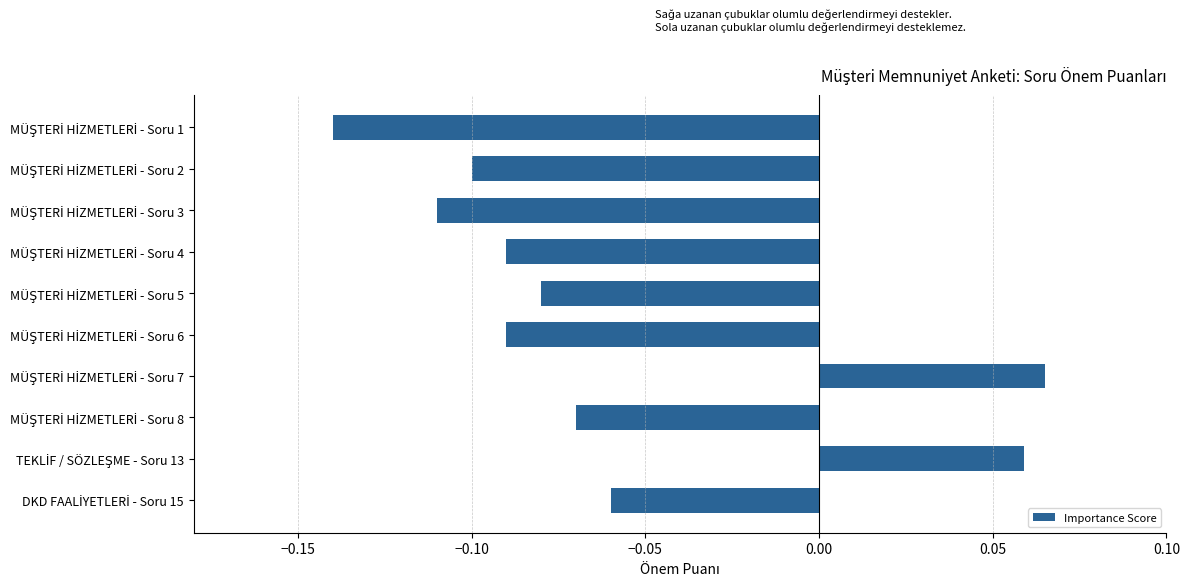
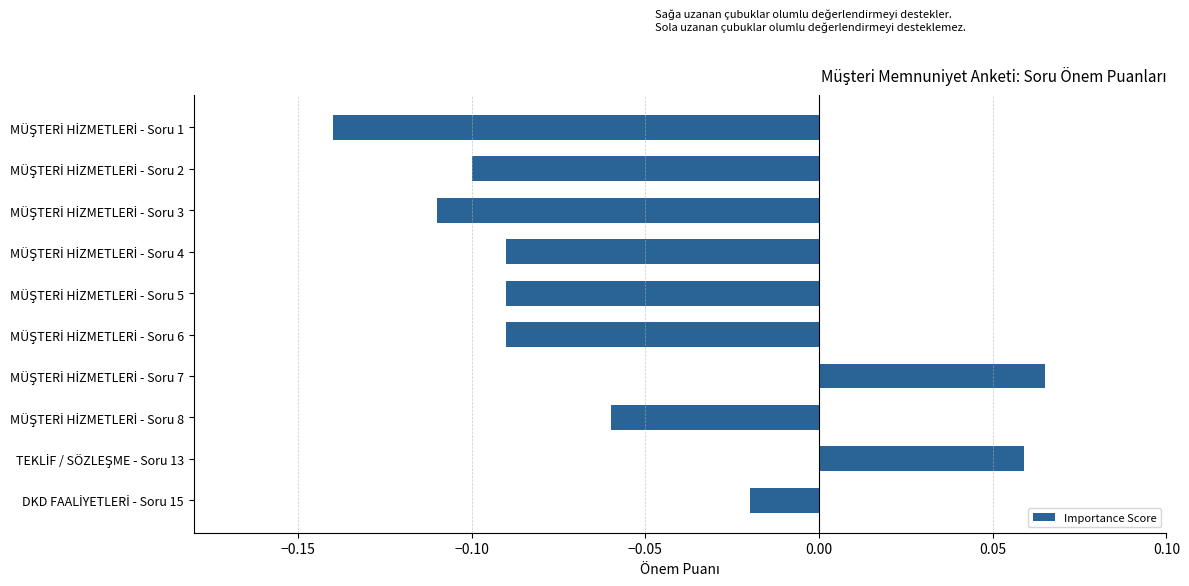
  {
    "MÜŞTERİ HİZMETLERİ - Soru 1": -0.14,
    "MÜŞTERİ HİZMETLERİ - Soru 2": -0.10,
    "MÜŞTERİ HİZMETLERİ - Soru 3": -0.11,
    "MÜŞTERİ HİZMETLERİ - Soru 4": -0.09,
-   "MÜŞTERİ HİZMETLERİ - Soru 5": -0.08,
+   "MÜŞTERİ HİZMETLERİ - Soru 5": -0.09,
    "MÜŞTERİ HİZMETLERİ - Soru 6": -0.09,
    "MÜŞTERİ HİZMETLERİ - Soru 7": 0.065,
-   "MÜŞTERİ HİZMETLERİ - Soru 8": -0.07,
+   "MÜŞTERİ HİZMETLERİ - Soru 8": -0.06,
    "TEKLİF / SÖZLEŞME - Soru 13": 0.059,
-   "DKD FAALİYETLERİ - Soru 15": -0.06
+   "DKD FAALİYETLERİ - Soru 15": -0.02
  }
